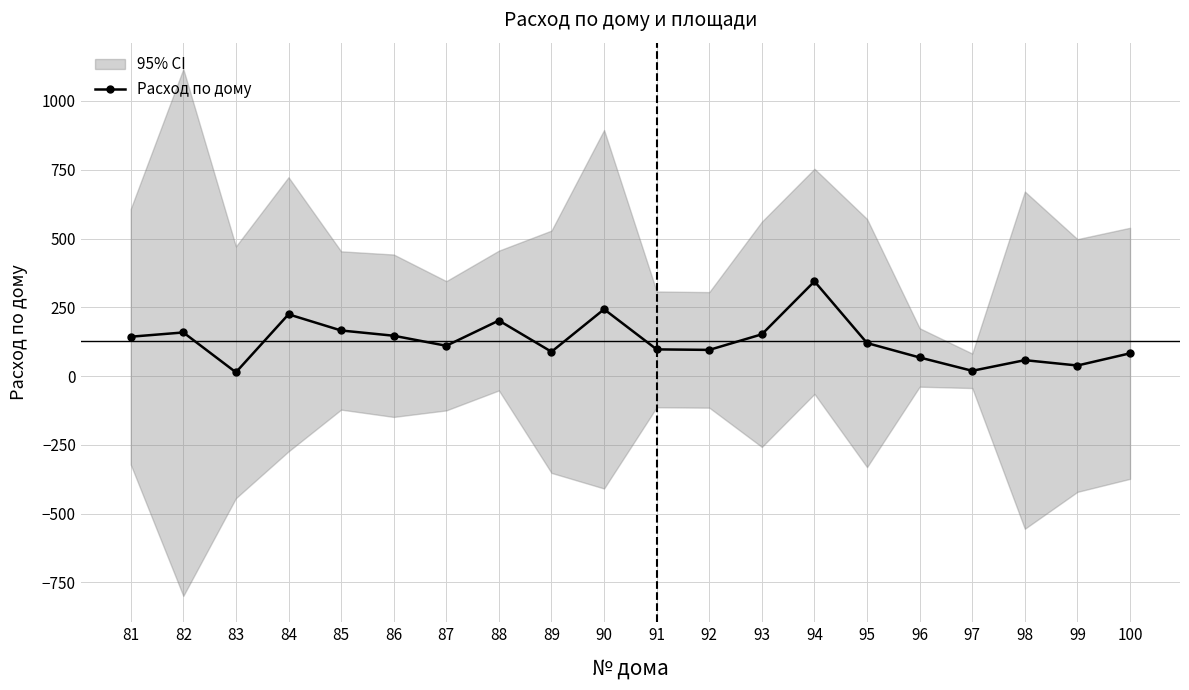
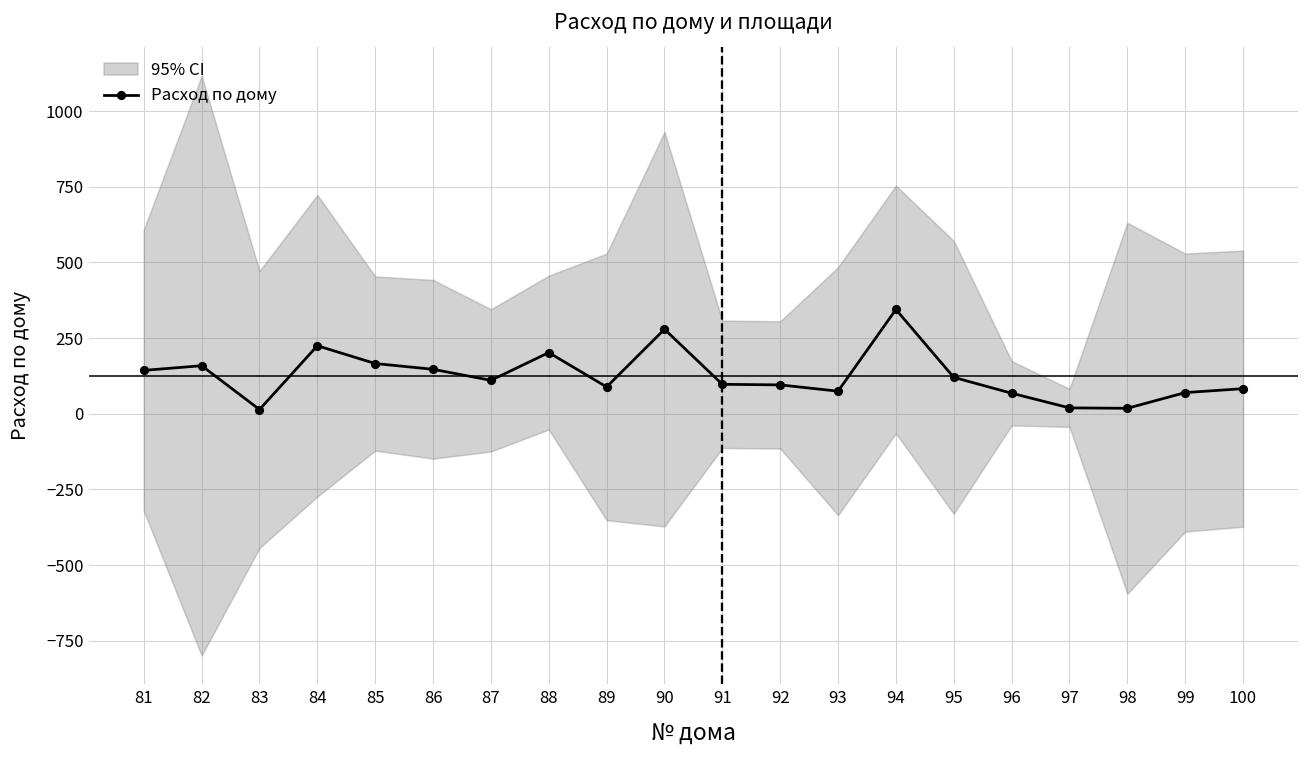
  {
    "Расход по дому": {
      "81": 140,
      "82": 160,
      "83": 10,
      "84": 220,
      "85": 170,
      "86": 150,
      "87": 110,
      "88": 200,
      "89": 90,
-     "90": 240,
+     "90": 280,
      "91": 100,
      "92": 100,
-     "93": 150,
+     "93": 70,
      "94": 340,
      "95": 120,
      "96": 70,
      "97": 20,
-     "98": 60,
-     "99": 40,
+     "98": 20,
+     "99": 70,
      "100": 80
    }
  }
